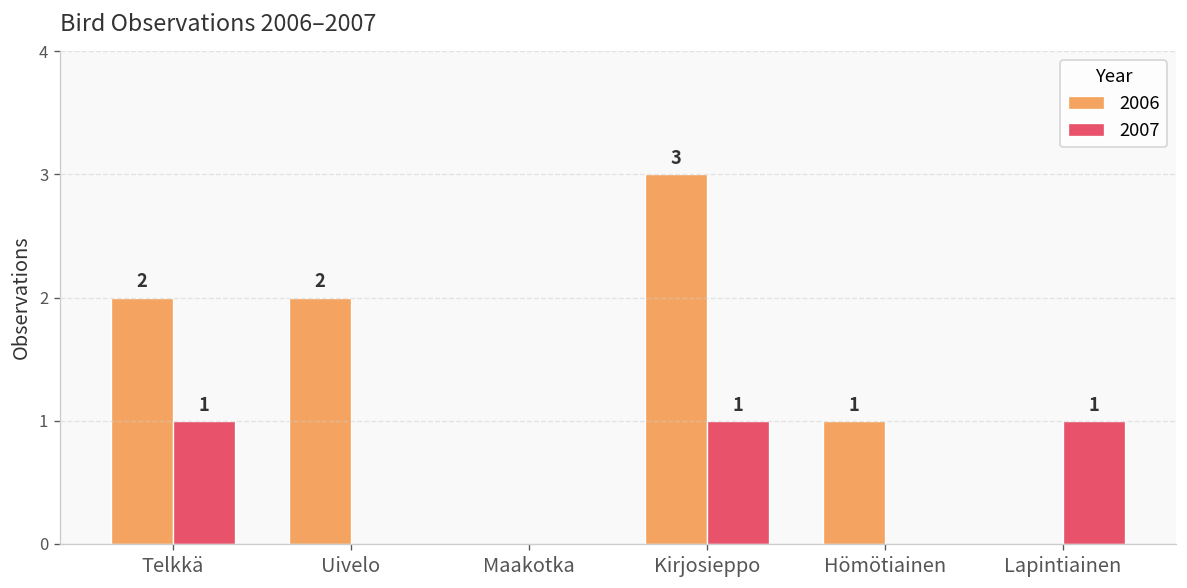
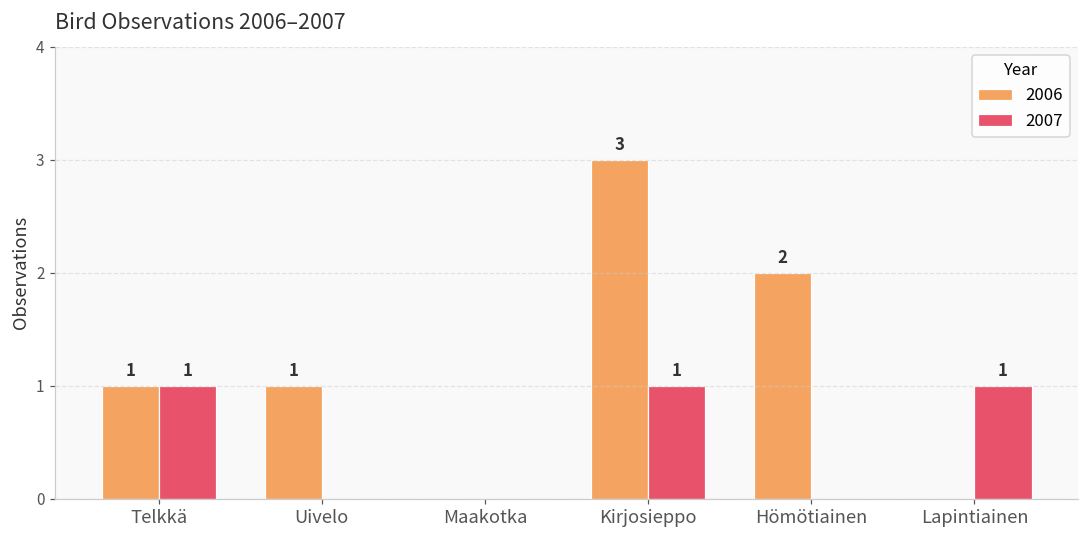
  {
    "2006": {
-     "Telkkä": 2,
-     "Uivelo": 2,
+     "Telkkä": 1,
+     "Uivelo": 1,
      "Kirjosieppo": 3,
-     "Hömötiainen": 1
+     "Hömötiainen": 2
    },
    "2007": {
      "Telkkä": 1,
      "Kirjosieppo": 1,
      "Lapintiainen": 1
    }
  }
